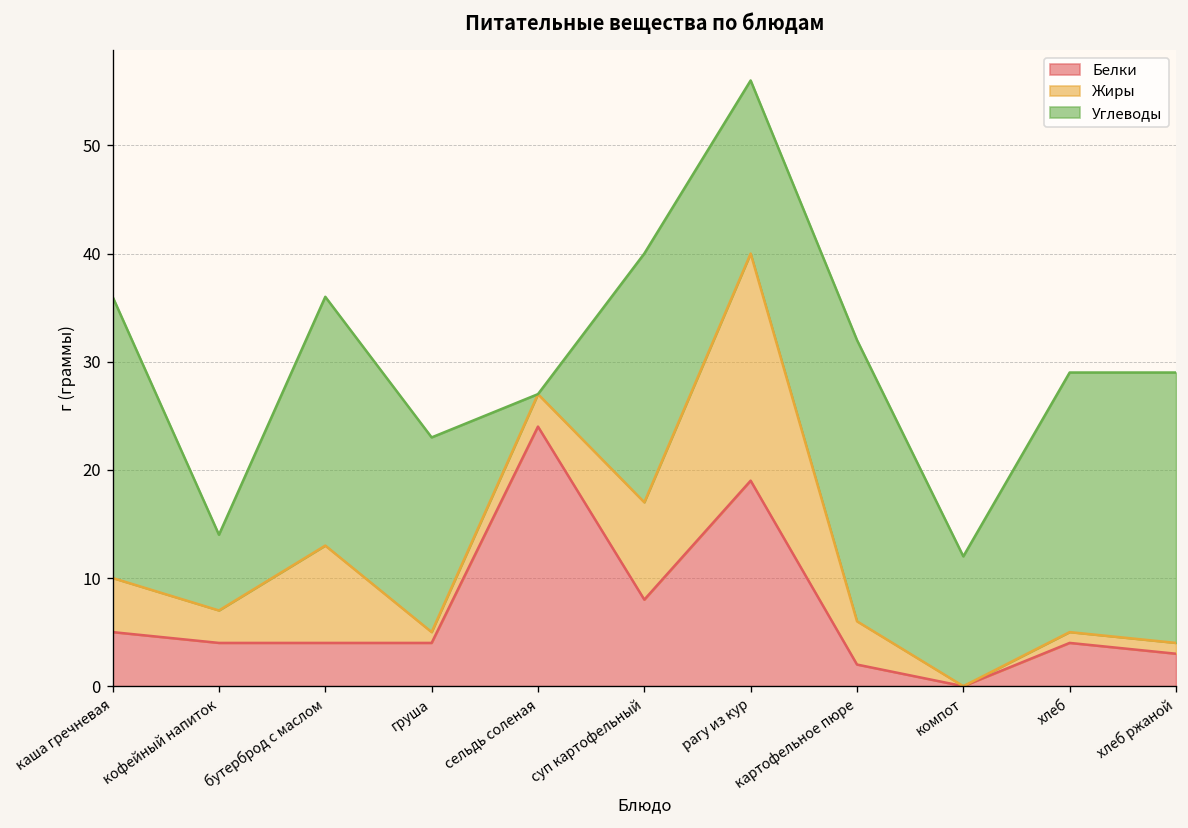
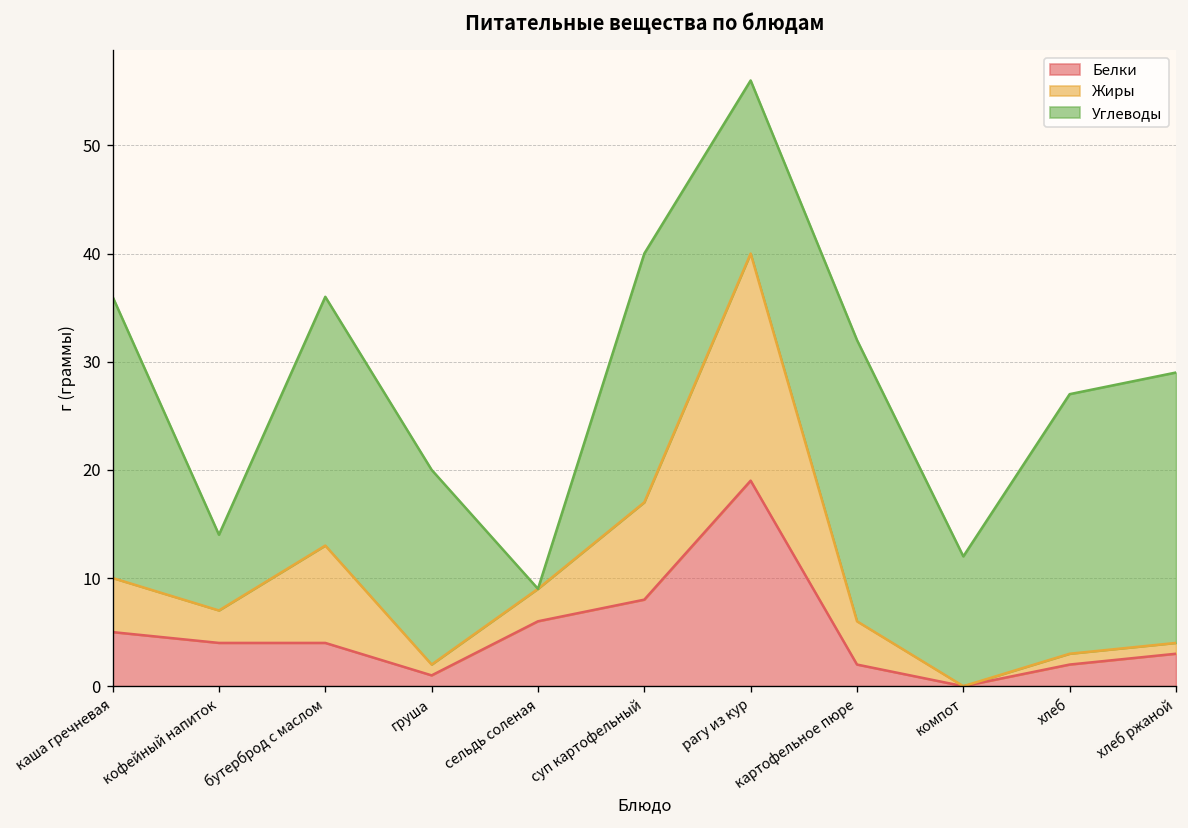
  {
    "Белки": {
      "каша гречневая": 5,
      "кофейный напиток": 4,
      "бутерброд с маслом": 4,
-     "груша": 4,
-     "сельдь соленая": 24,
+     "груша": 1,
+     "сельдь соленая": 6,
      "суп картофельный": 8,
      "рагу из кур": 19,
      "картофельное пюре": 2,
-     "хлеб": 4,
+     "хлеб": 2,
      "хлеб ржаной": 3
    },
    "Жиры": {
      "каша гречневая": 5,
      "кофейный напиток": 3,
      "бутерброд с маслом": 9,
      "груша": 1,
      "суп картофельный": 9,
      "рагу из кур": 21,
      "картофельное пюре": 4,
      "хлеб": 1,
      "хлеб ржаной": 1
    },
    "Углеводы": {
      "каша гречневая": 26,
      "кофейный напиток": 7,
      "бутерброд с маслом": 23,
      "груша": 18,
      "суп картофельный": 23,
      "рагу из кур": 16,
      "картофельное пюре": 26,
      "компот": 12,
      "хлеб": 24,
      "хлеб ржаной": 25
    }
  }
